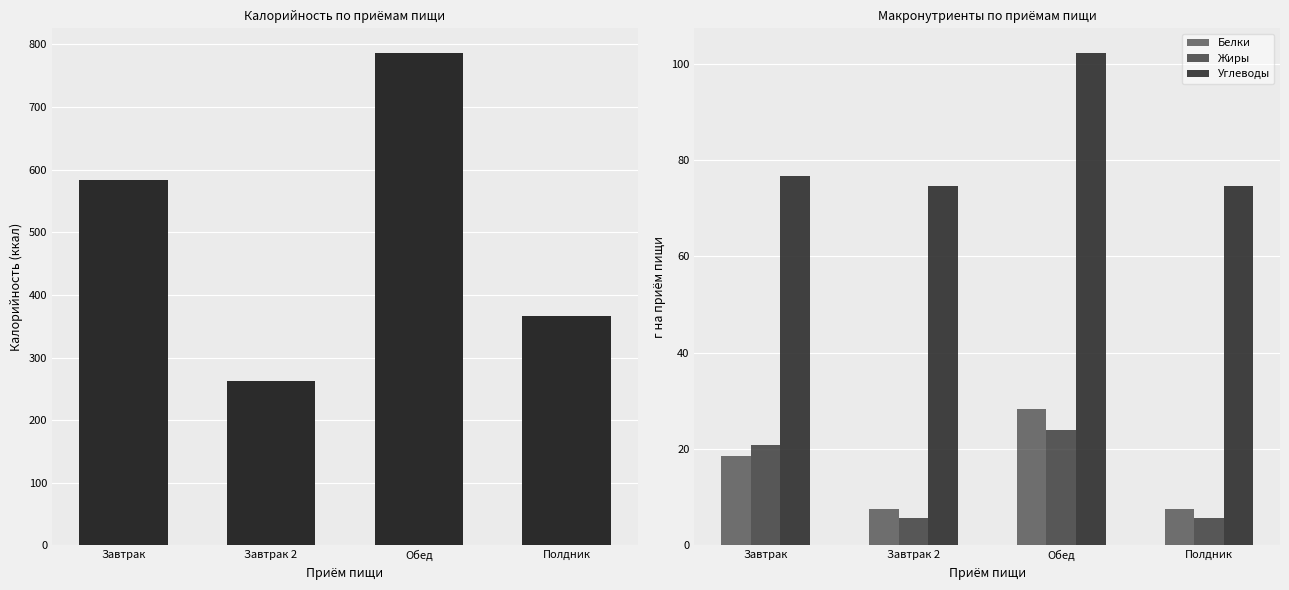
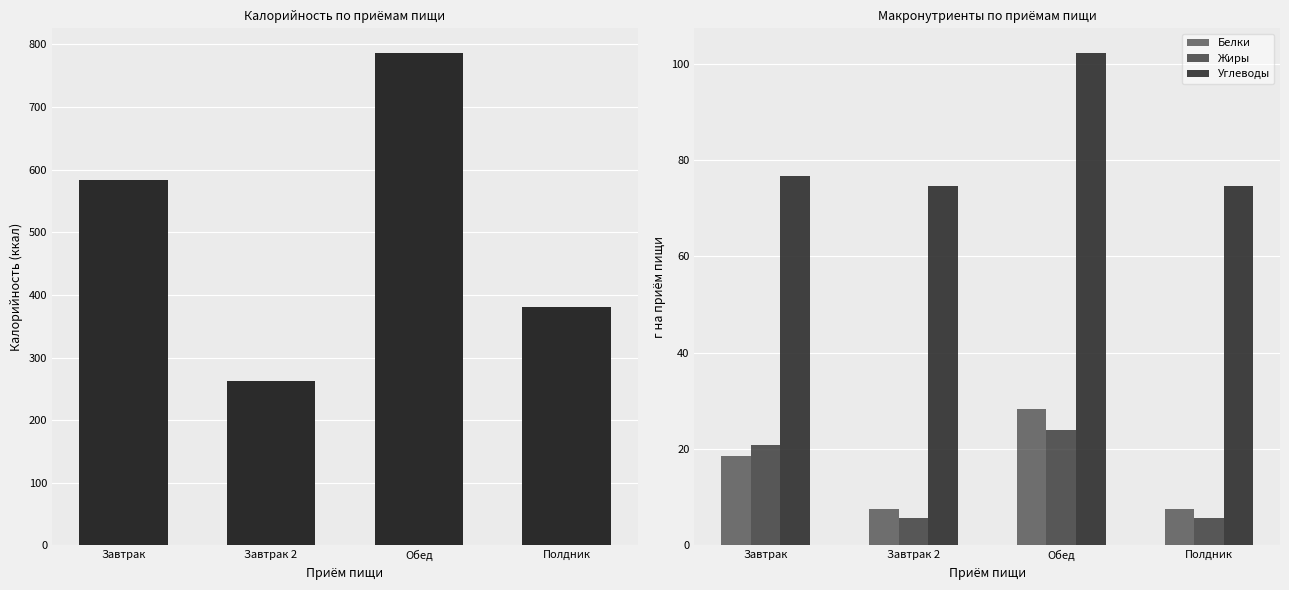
  {
    "Калорийность по приёмам пищи": {
      "Завтрак": 580,
      "Завтрак 2": 260,
      "Обед": 790,
-     "Полдник": 370
+     "Полдник": 380
    }
  }
